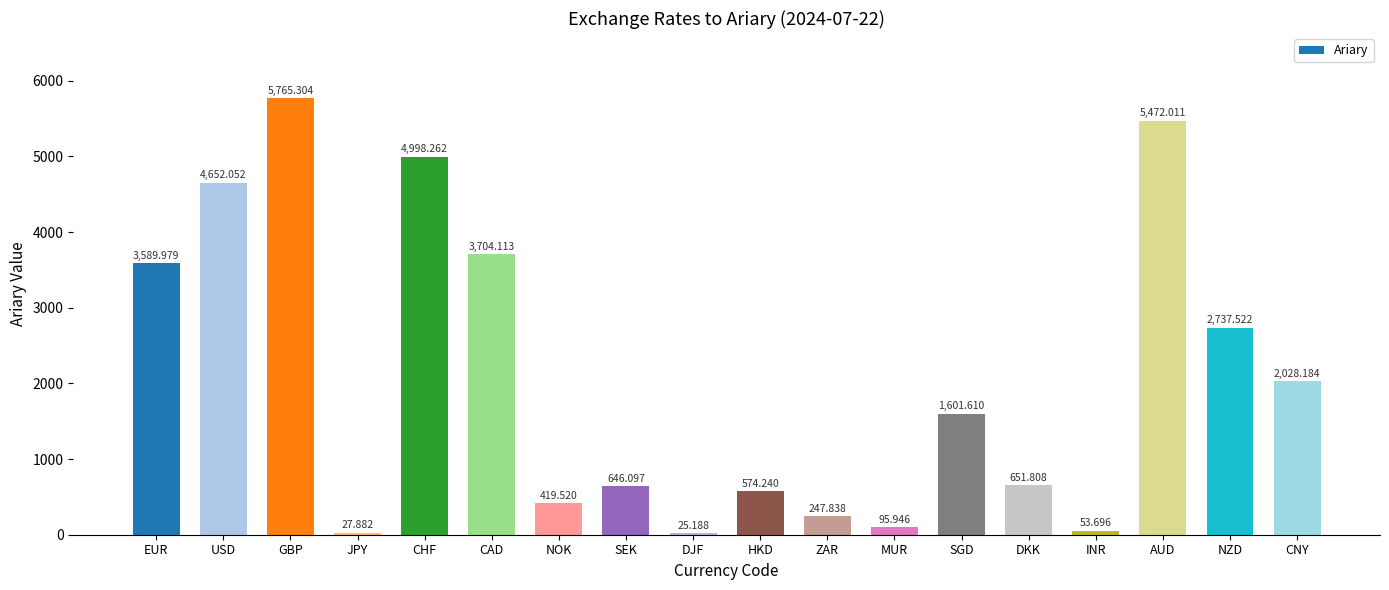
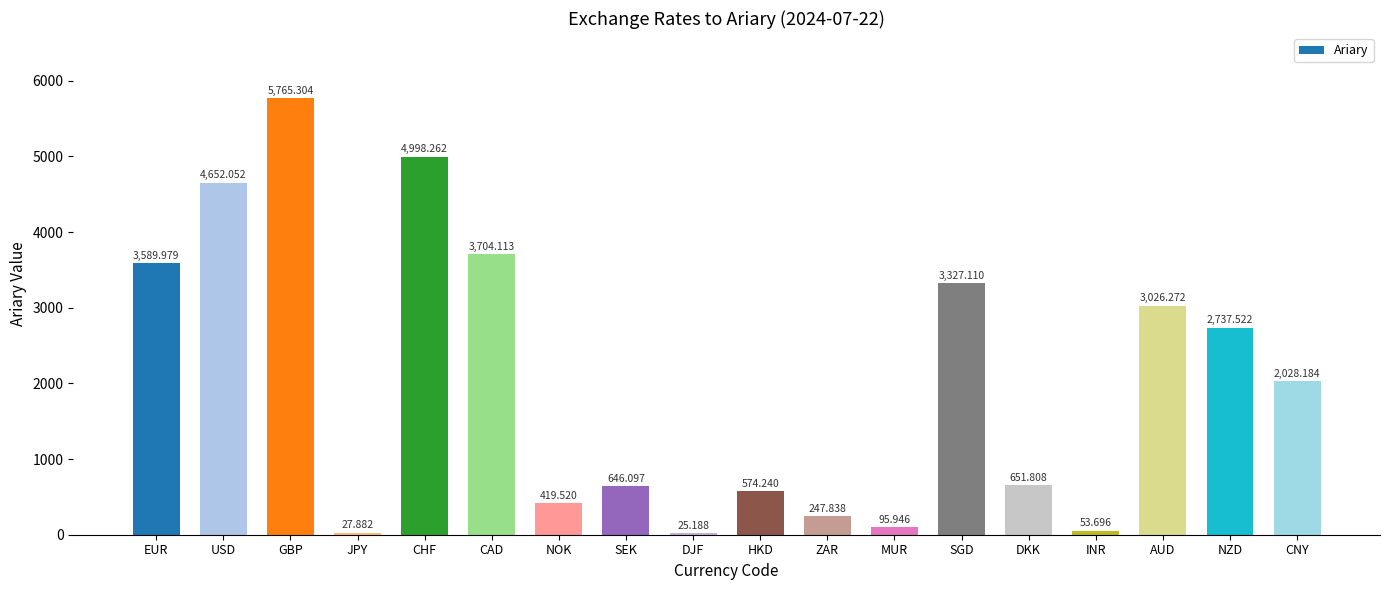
  {
    "EUR": "3,589.979",
    "USD": "4,652.052",
    "GBP": "5,765.304",
    "JPY": "27.882",
    "CHF": "4,998.262",
    "CAD": "3,704.113",
    "NOK": "419.520",
    "SEK": "646.097",
    "DJF": "25.188",
    "HKD": "574.240",
    "ZAR": "247.838",
    "MUR": "95.946",
-   "SGD": "1,601.610",
+   "SGD": "3,327.110",
    "DKK": "651.808",
    "INR": "53.696",
-   "AUD": "5,472.011",
+   "AUD": "3,026.272",
    "NZD": "2,737.522",
    "CNY": "2,028.184"
  }
